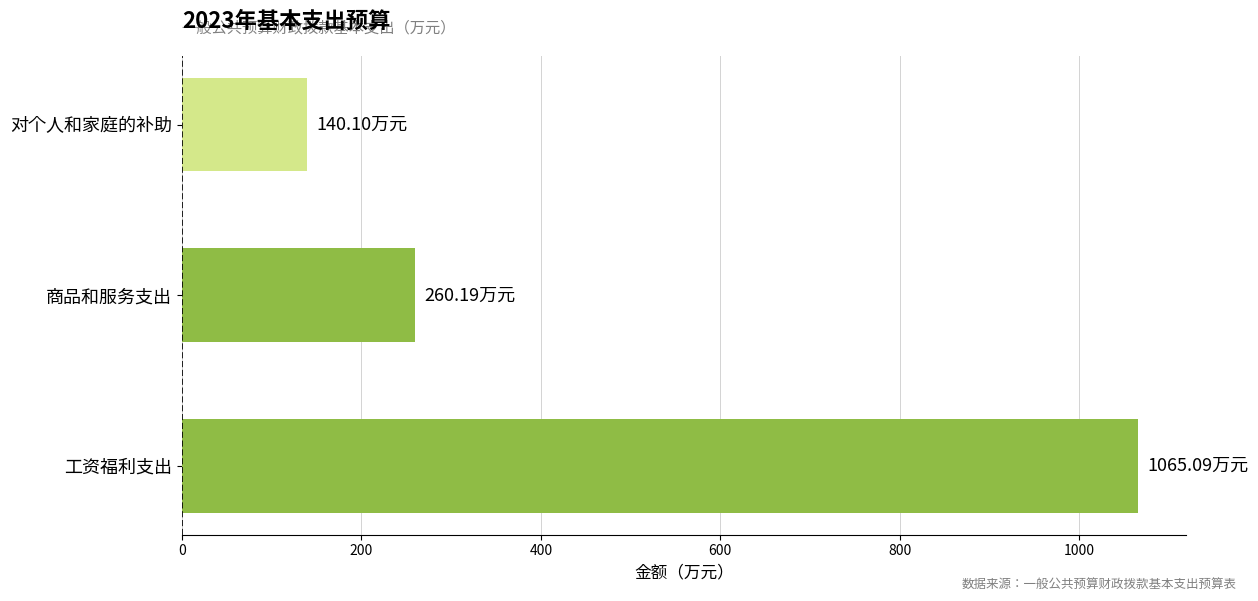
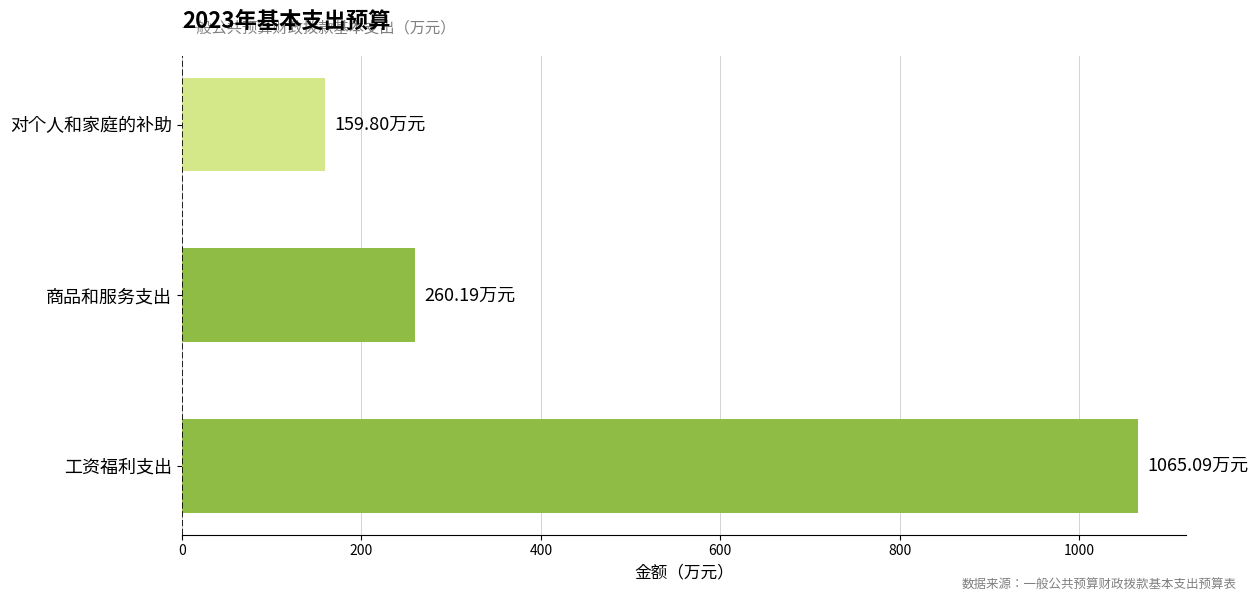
  {
-   "对个人和家庭的补助": 140.10,
+   "对个人和家庭的补助": 159.80,
    "商品和服务支出": 260.19,
    "工资福利支出": 1065.09
  }
